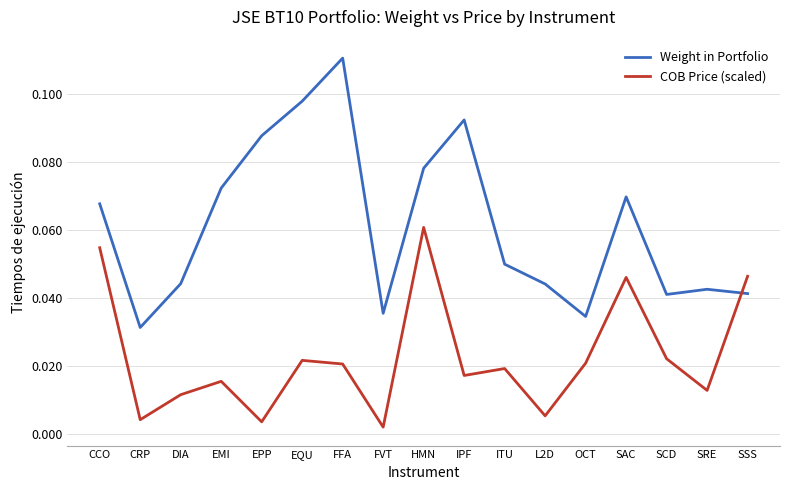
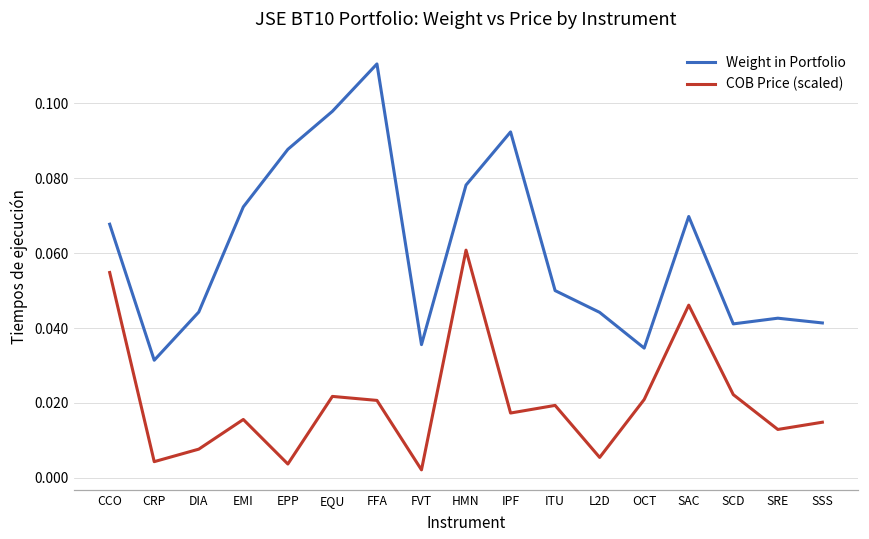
  {
    "Weight in Portfolio": {
      "CCO": 0.068,
      "CRP": 0.031,
      "DIA": 0.044,
      "EMI": 0.072,
      "EPP": 0.088,
      "EQU": 0.098,
      "FFA": 0.111,
      "FVT": 0.036,
      "HMN": 0.078,
      "IPF": 0.092,
      "ITU": 0.050,
      "L2D": 0.044,
      "OCT": 0.035,
      "SAC": 0.070,
      "SCD": 0.041,
      "SRE": 0.043,
      "SSS": 0.041
    },
    "COB Price (scaled)": {
      "CCO": 0.055,
      "CRP": 0.004,
-     "DIA": 0.012,
+     "DIA": 0.008,
      "EMI": 0.016,
      "EPP": 0.004,
      "EQU": 0.022,
      "FFA": 0.021,
      "FVT": 0.002,
      "HMN": 0.061,
      "IPF": 0.017,
      "ITU": 0.019,
      "L2D": 0.005,
      "OCT": 0.021,
      "SAC": 0.046,
      "SCD": 0.022,
      "SRE": 0.013,
-     "SSS": 0.046
+     "SSS": 0.015
    }
  }
